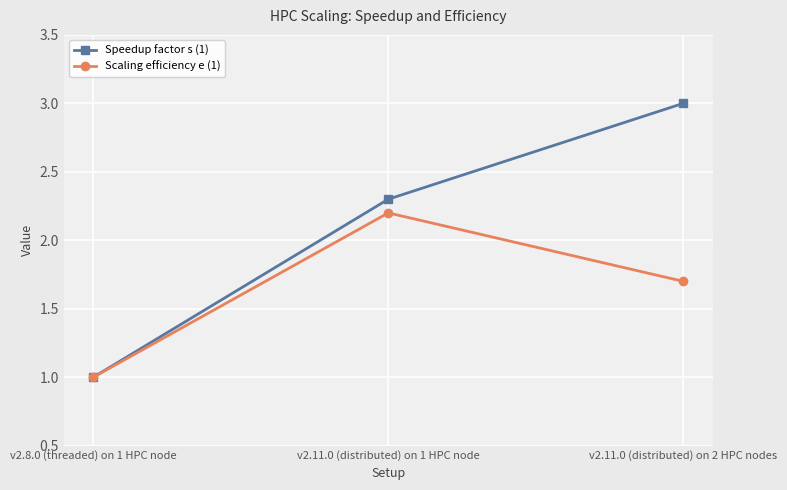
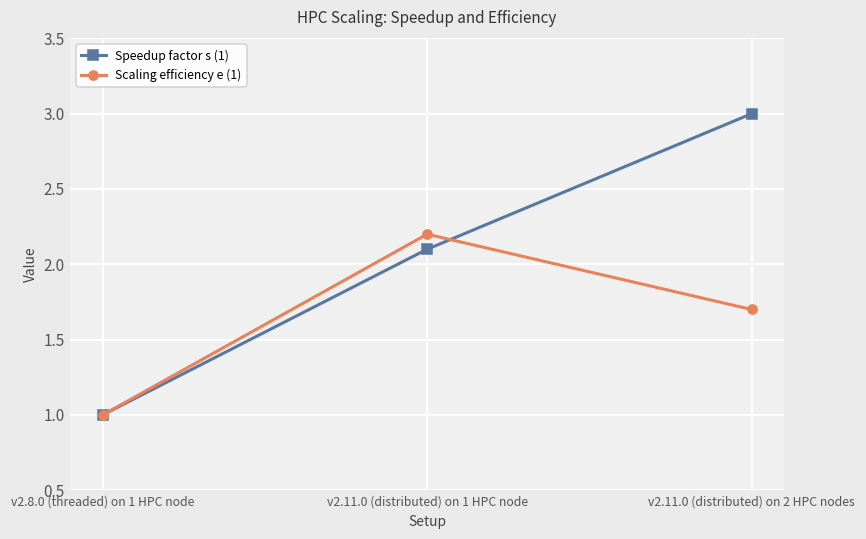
  {
    "Speedup factor s (1)": {
-     "v2.11.0 (distributed) on 1 HPC node": 2.3,
+     "v2.11.0 (distributed) on 1 HPC node": 2.1,
      "v2.11.0 (distributed) on 2 HPC nodes": 3.0
    },
    "Scaling efficiency e (1)": {
      "v2.11.0 (distributed) on 1 HPC node": 2.2,
      "v2.11.0 (distributed) on 2 HPC nodes": 1.7
    }
  }
